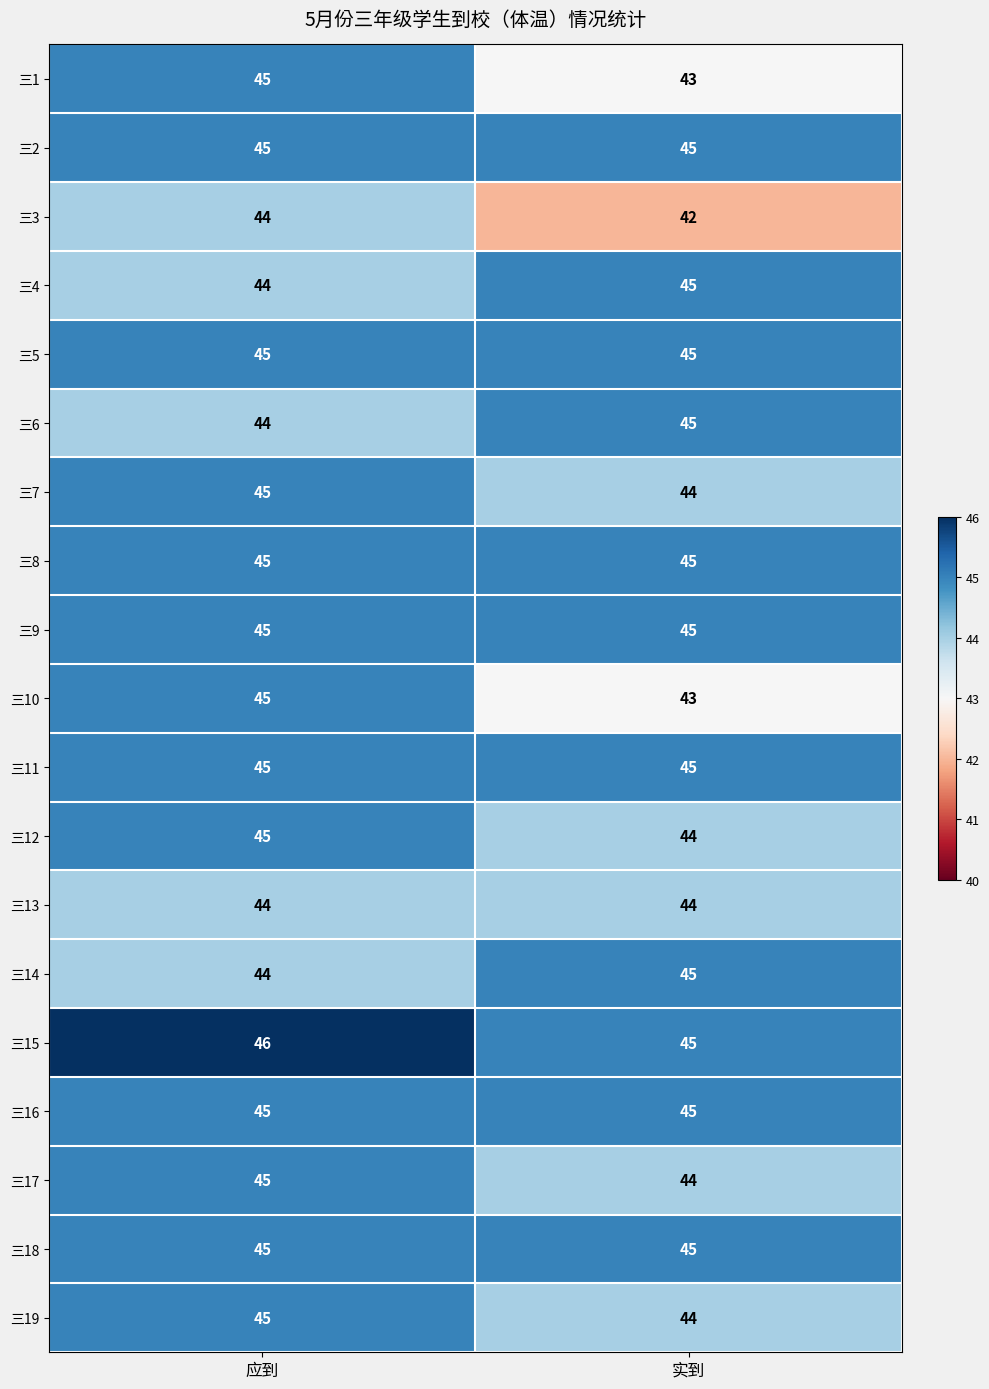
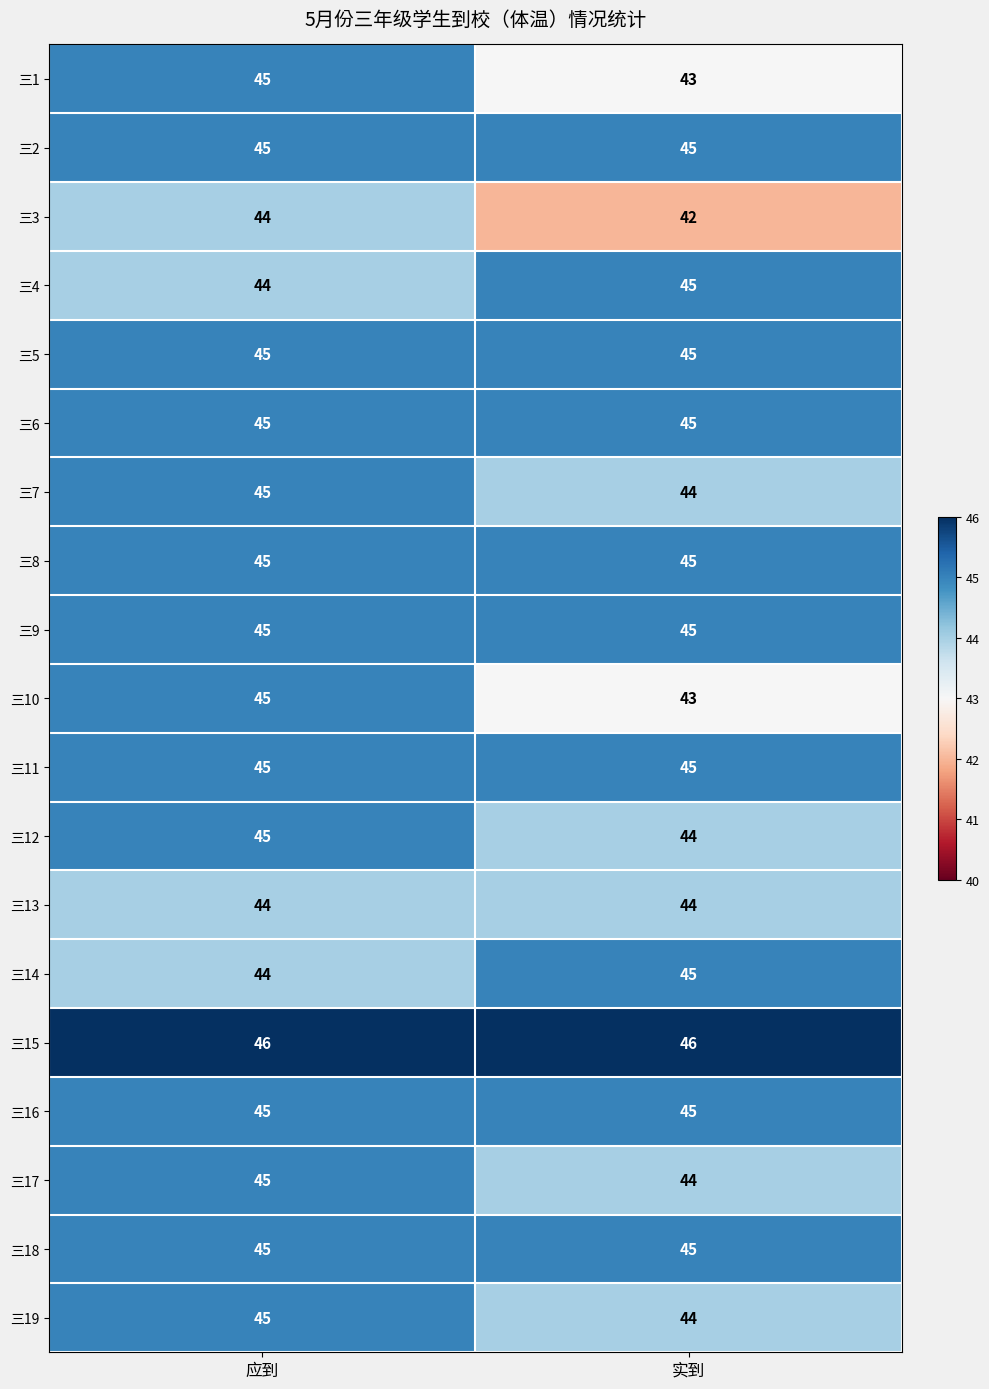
  {
    "三1": {
      "应到": 45,
      "实到": 43
    },
    "三2": {
      "应到": 45,
      "实到": 45
    },
    "三3": {
      "应到": 44,
      "实到": 42
    },
    "三4": {
      "应到": 44,
      "实到": 45
    },
    "三5": {
      "应到": 45,
      "实到": 45
    },
    "三6": {
-     "应到": 44,
+     "应到": 45,
      "实到": 45
    },
    "三7": {
      "应到": 45,
      "实到": 44
    },
    "三8": {
      "应到": 45,
      "实到": 45
    },
    "三9": {
      "应到": 45,
      "实到": 45
    },
    "三10": {
      "应到": 45,
      "实到": 43
    },
    "三11": {
      "应到": 45,
      "实到": 45
    },
    "三12": {
      "应到": 45,
      "实到": 44
    },
    "三13": {
      "应到": 44,
      "实到": 44
    },
    "三14": {
      "应到": 44,
      "实到": 45
    },
    "三15": {
      "应到": 46,
-     "实到": 45
+     "实到": 46
    },
    "三16": {
      "应到": 45,
      "实到": 45
    },
    "三17": {
      "应到": 45,
      "实到": 44
    },
    "三18": {
      "应到": 45,
      "实到": 45
    },
    "三19": {
      "应到": 45,
      "实到": 44
    }
  }
